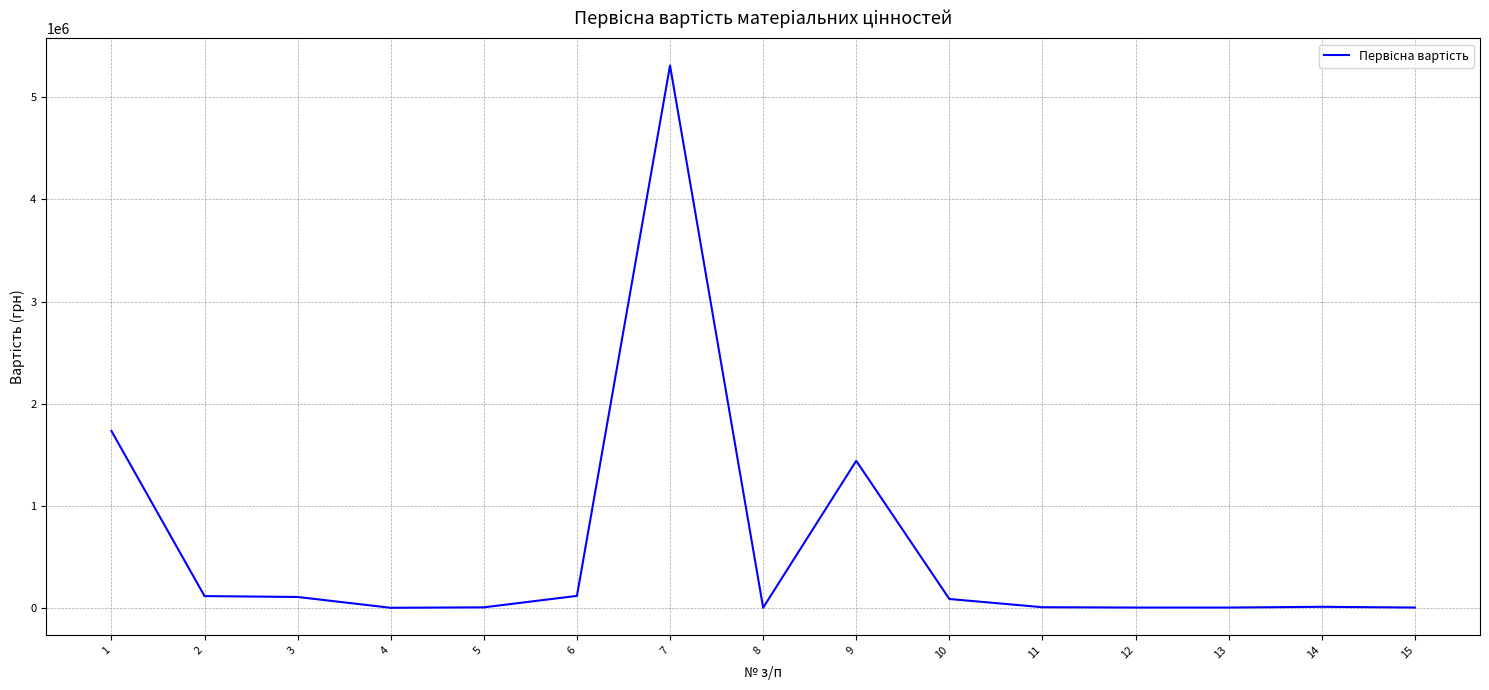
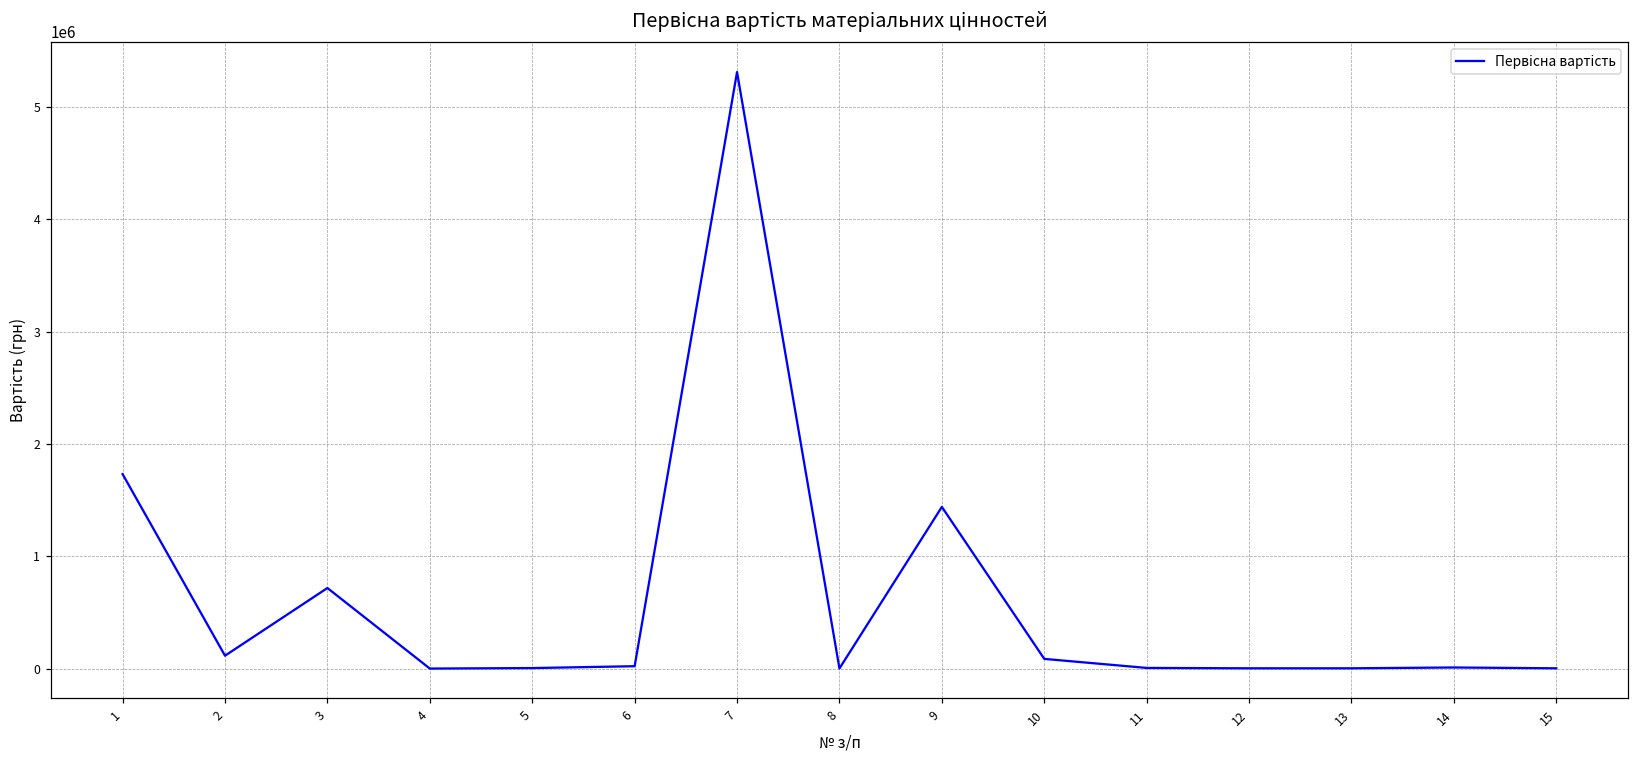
  {
    "1": 1730000,
    "2": 120000,
-   "3": 110000,
+   "3": 720000,
    "4": 0,
    "5": 10000,
-   "6": 120000,
+   "6": 20000,
    "7": 5310000,
    "8": 0,
    "9": 1440000,
    "10": 90000,
    "11": 10000,
    "12": 0,
    "13": 0,
    "14": 10000,
    "15": 0
  }
